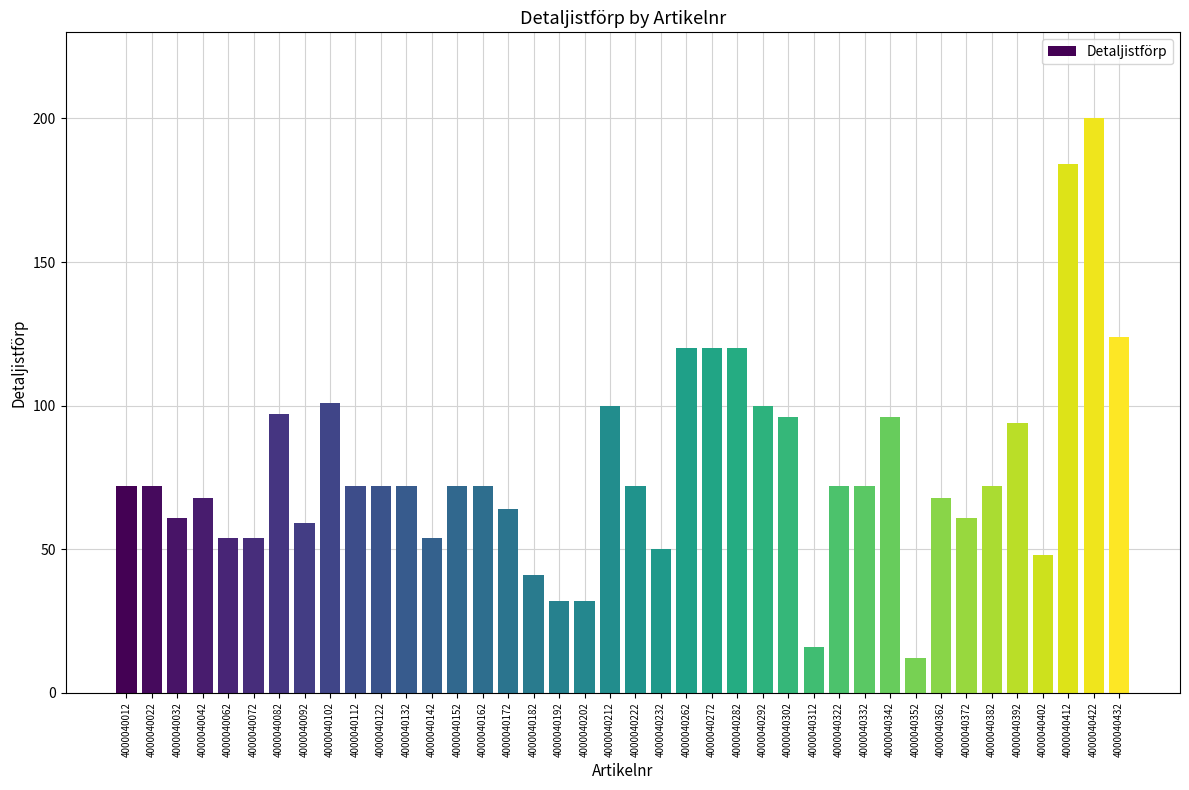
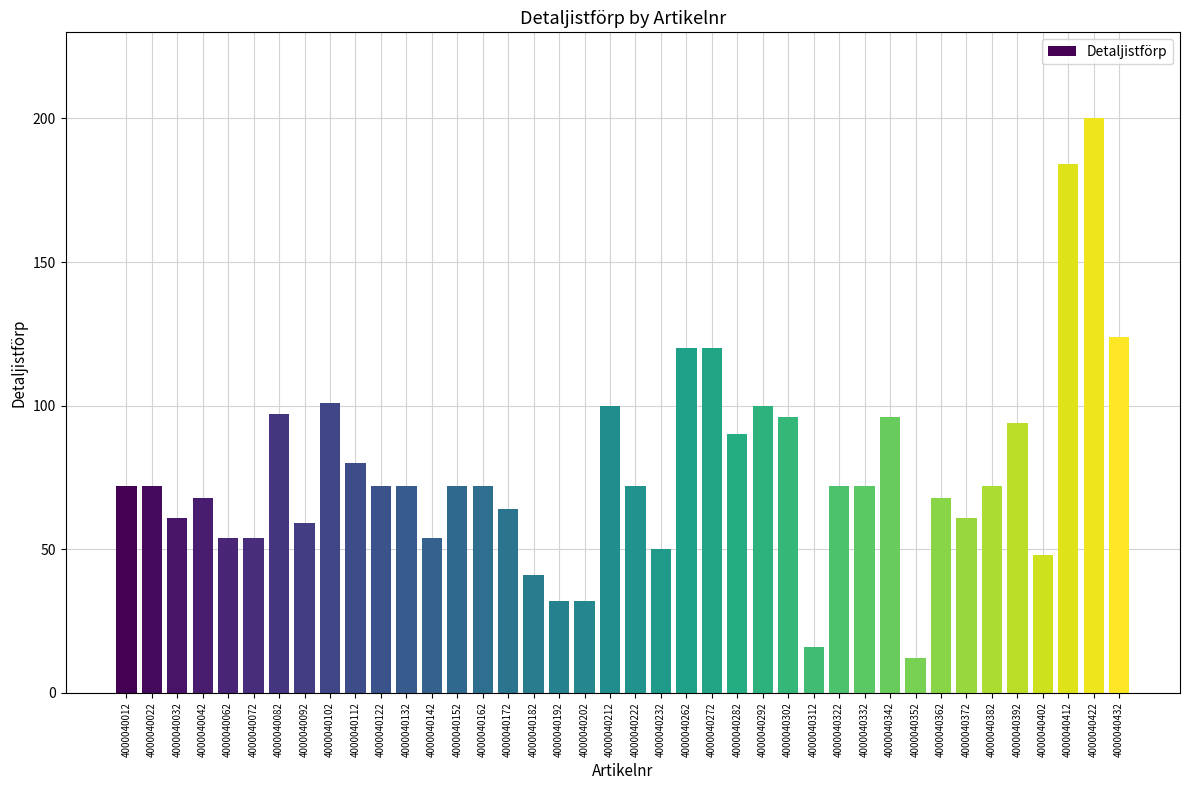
  {
    "4000040012": 72,
    "4000040022": 72,
    "4000040032": 61,
    "4000040042": 68,
    "4000040062": 54,
    "4000040072": 54,
    "4000040082": 97,
    "4000040092": 59,
    "4000040102": 101,
-   "4000040112": 72,
+   "4000040112": 80,
    "4000040122": 72,
    "4000040132": 72,
    "4000040142": 54,
    "4000040152": 72,
    "4000040162": 72,
    "4000040172": 64,
    "4000040182": 41,
    "4000040192": 32,
    "4000040202": 32,
    "4000040212": 100,
    "4000040222": 72,
    "4000040232": 50,
    "4000040262": 120,
    "4000040272": 120,
-   "4000040282": 120,
+   "4000040282": 90,
    "4000040292": 100,
    "4000040302": 96,
    "4000040312": 16,
    "4000040322": 72,
    "4000040332": 72,
    "4000040342": 96,
    "4000040352": 12,
    "4000040362": 68,
    "4000040372": 61,
    "4000040382": 72,
    "4000040392": 94,
    "4000040402": 48,
    "4000040412": 184,
    "4000040422": 200,
    "4000040432": 124
  }
